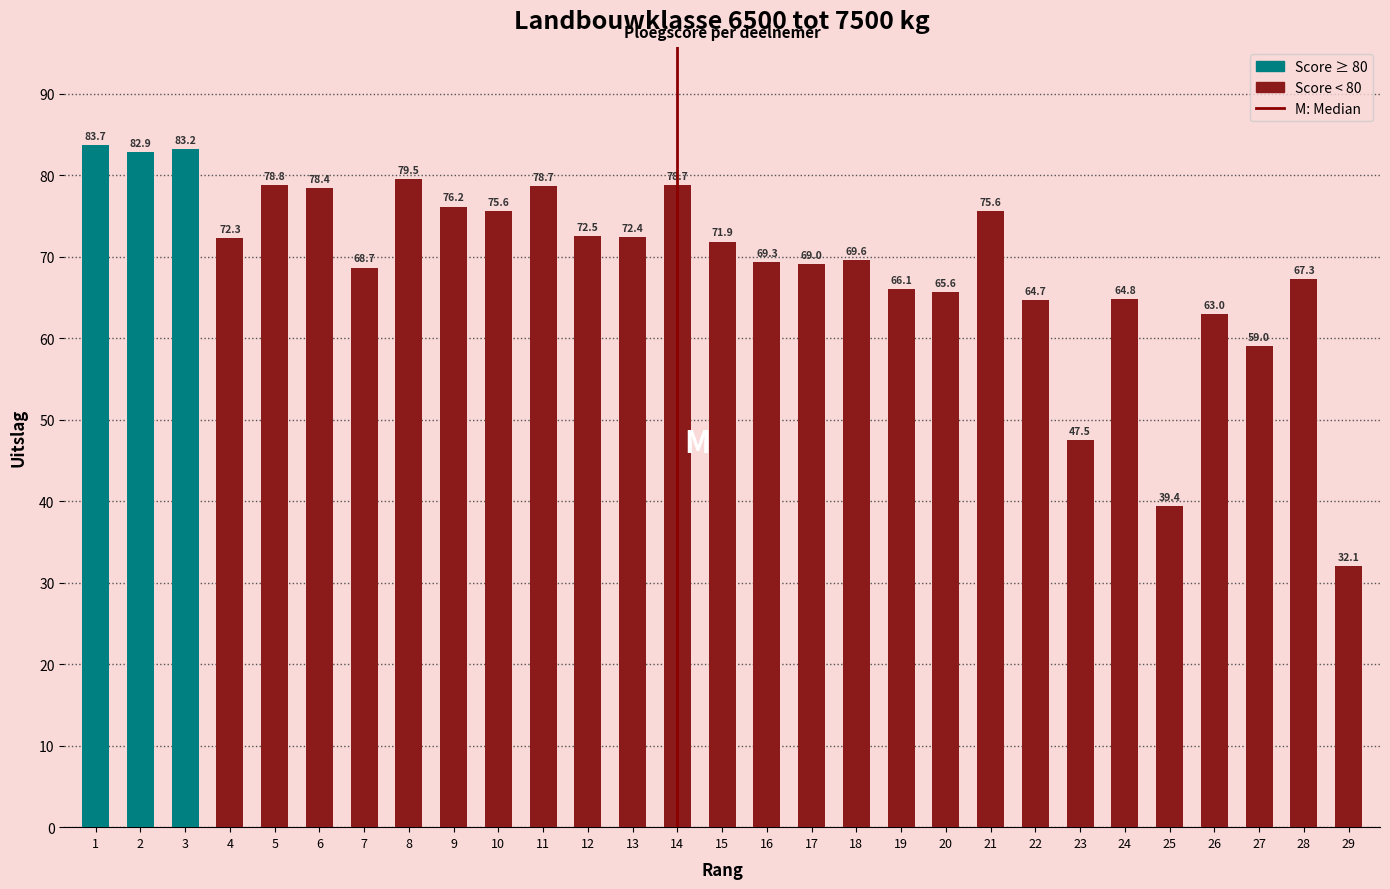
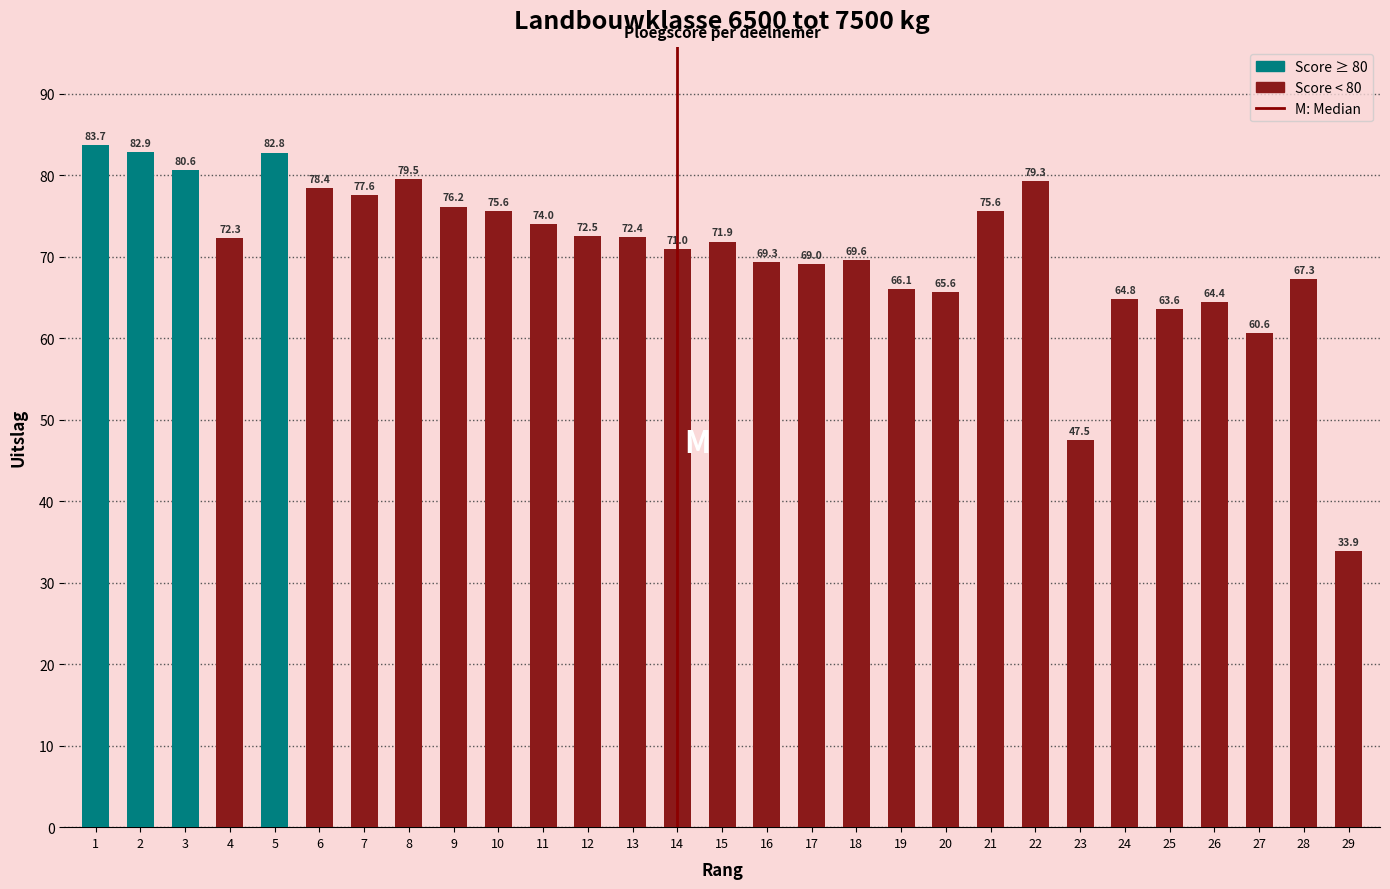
  {
    "1": 83.7,
    "2": 82.9,
-   "3": 83.2,
+   "3": 80.6,
    "4": 72.3,
-   "5": 78.8,
+   "5": 82.8,
    "6": 78.4,
-   "7": 68.7,
+   "7": 77.6,
    "8": 79.5,
    "9": 76.2,
    "10": 75.6,
-   "11": 78.7,
+   "11": 74.0,
    "12": 72.5,
    "13": 72.4,
-   "14": 78.7,
+   "14": 71.0,
    "15": 71.9,
    "16": 69.3,
    "17": 69.0,
    "18": 69.6,
    "19": 66.1,
    "20": 65.6,
    "21": 75.6,
-   "22": 64.7,
+   "22": 79.3,
    "23": 47.5,
    "24": 64.8,
-   "25": 39.4,
-   "26": 63.0,
-   "27": 59.0,
+   "25": 63.6,
+   "26": 64.4,
+   "27": 60.6,
    "28": 67.3,
-   "29": 32.1
+   "29": 33.9
  }
